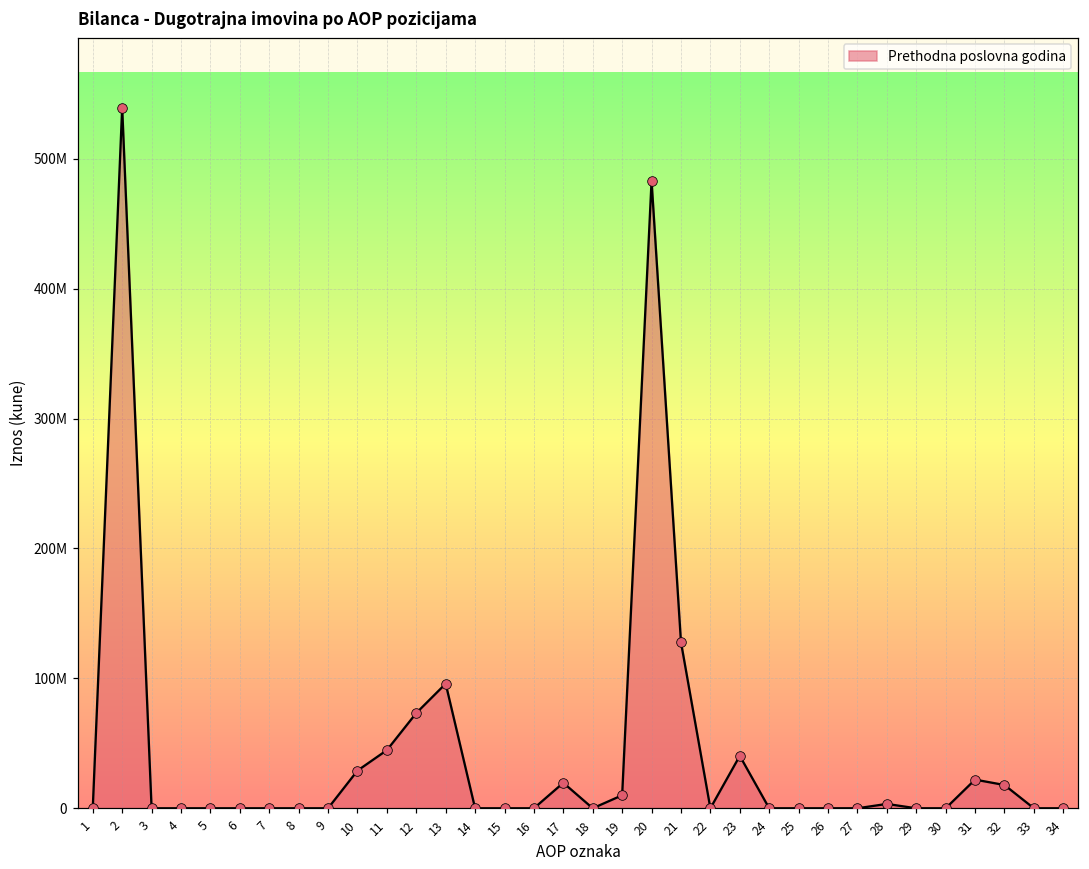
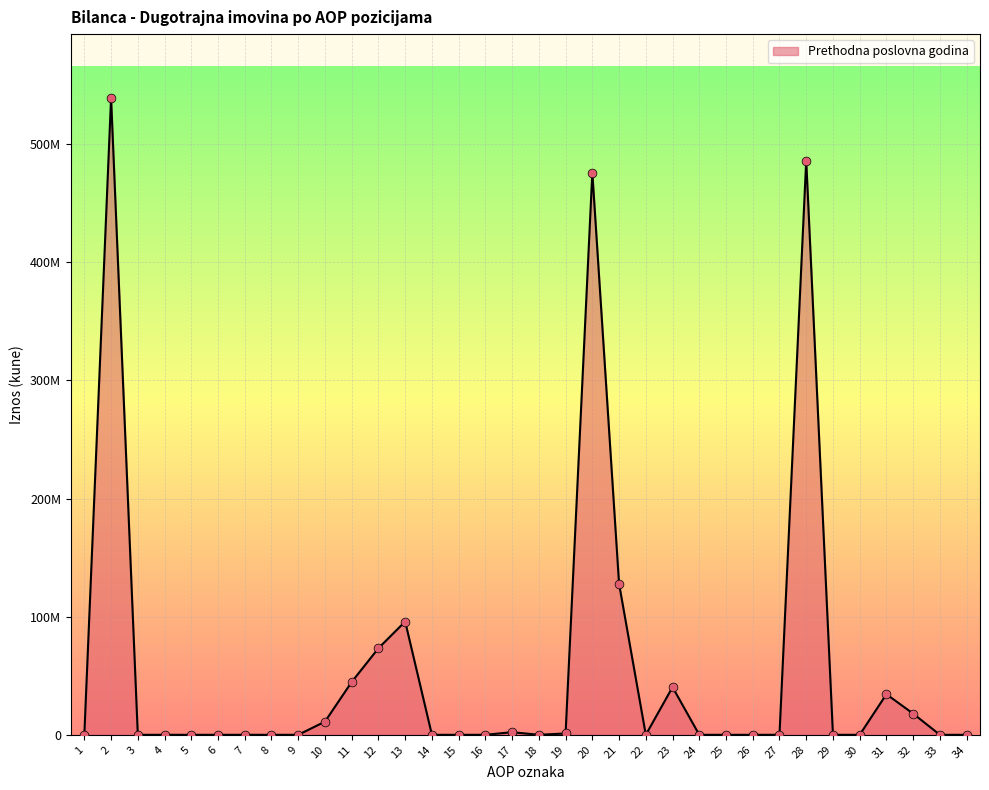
  {
    "1": 0,
    "2": 539000000,
    "3": 0,
    "4": 0,
    "5": 0,
    "6": 0,
    "7": 0,
    "8": 0,
    "9": 0,
-   "10": 29000000,
+   "10": 11000000,
    "11": 45000000,
    "12": 73000000,
    "13": 96000000,
    "14": 0,
    "15": 0,
    "16": 0,
-   "17": 20000000,
+   "17": 2000000,
    "18": 0,
-   "19": 10000000,
-   "20": 483000000,
+   "19": 1000000,
+   "20": 476000000,
    "21": 128000000,
    "22": 0,
    "23": 40000000,
    "24": 0,
    "25": 0,
    "26": 0,
    "27": 0,
-   "28": 3000000,
+   "28": 486000000,
    "29": 0,
    "30": 0,
-   "31": 22000000,
+   "31": 34000000,
    "32": 18000000,
    "33": 0,
    "34": 0
  }
